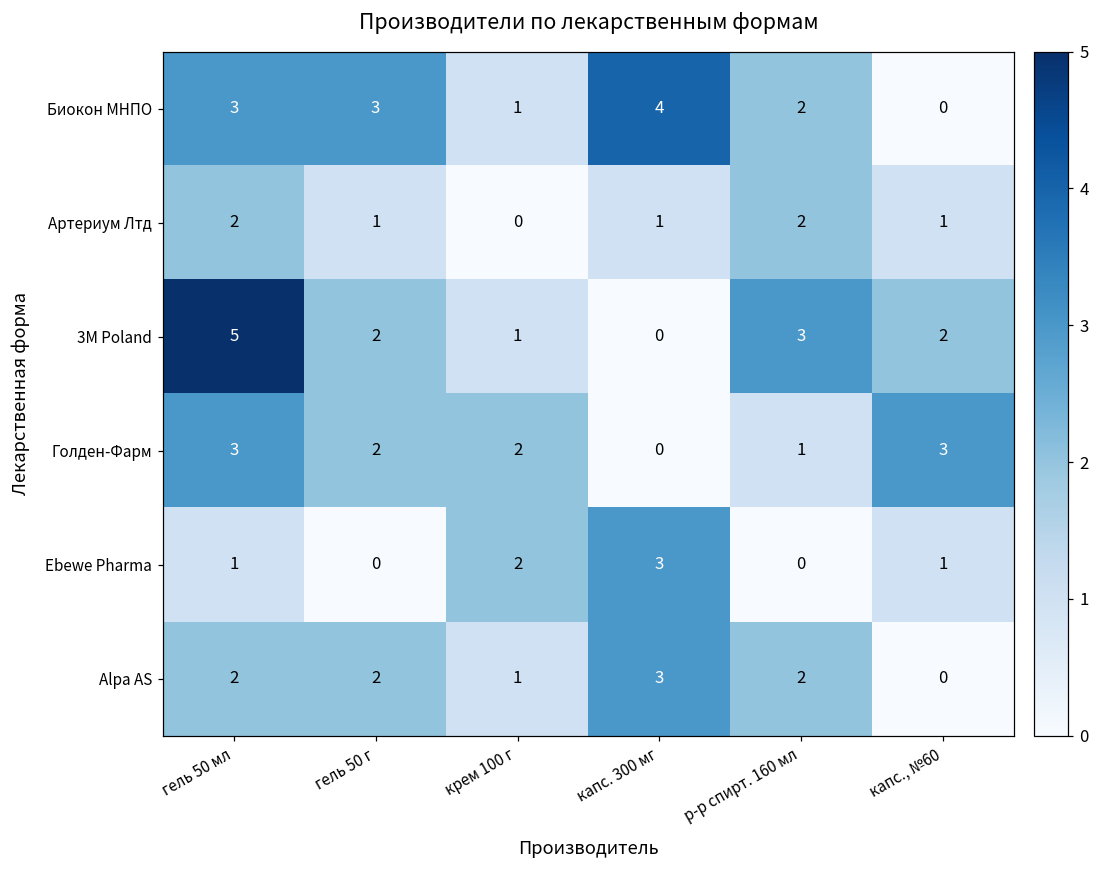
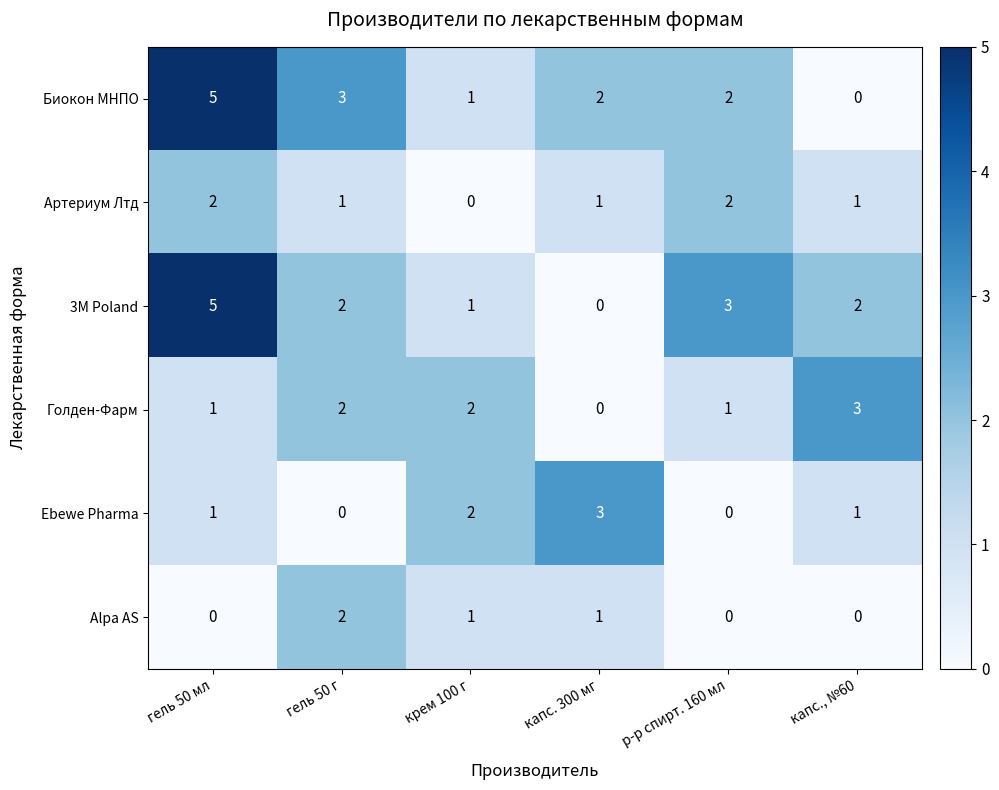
  {
    "Биокон МНПО": {
-     "гель 50 мл": 3,
+     "гель 50 мл": 5,
      "гель 50 г": 3,
      "крем 100 г": 1,
-     "капс. 300 мг": 4,
+     "капс. 300 мг": 2,
      "р-р спирт. 160 мл": 2,
      "капс., №60": 0
    },
    "Артериум Лтд": {
      "гель 50 мл": 2,
      "гель 50 г": 1,
      "крем 100 г": 0,
      "капс. 300 мг": 1,
      "р-р спирт. 160 мл": 2,
      "капс., №60": 1
    },
    "3M Poland": {
      "гель 50 мл": 5,
      "гель 50 г": 2,
      "крем 100 г": 1,
      "капс. 300 мг": 0,
      "р-р спирт. 160 мл": 3,
      "капс., №60": 2
    },
    "Голден-Фарм": {
-     "гель 50 мл": 3,
+     "гель 50 мл": 1,
      "гель 50 г": 2,
      "крем 100 г": 2,
      "капс. 300 мг": 0,
      "р-р спирт. 160 мл": 1,
      "капс., №60": 3
    },
    "Ebewe Pharma": {
      "гель 50 мл": 1,
      "гель 50 г": 0,
      "крем 100 г": 2,
      "капс. 300 мг": 3,
      "р-р спирт. 160 мл": 0,
      "капс., №60": 1
    },
    "Alpa AS": {
-     "гель 50 мл": 2,
+     "гель 50 мл": 0,
      "гель 50 г": 2,
      "крем 100 г": 1,
-     "капс. 300 мг": 3,
-     "р-р спирт. 160 мл": 2,
+     "капс. 300 мг": 1,
+     "р-р спирт. 160 мл": 0,
      "капс., №60": 0
    }
  }
